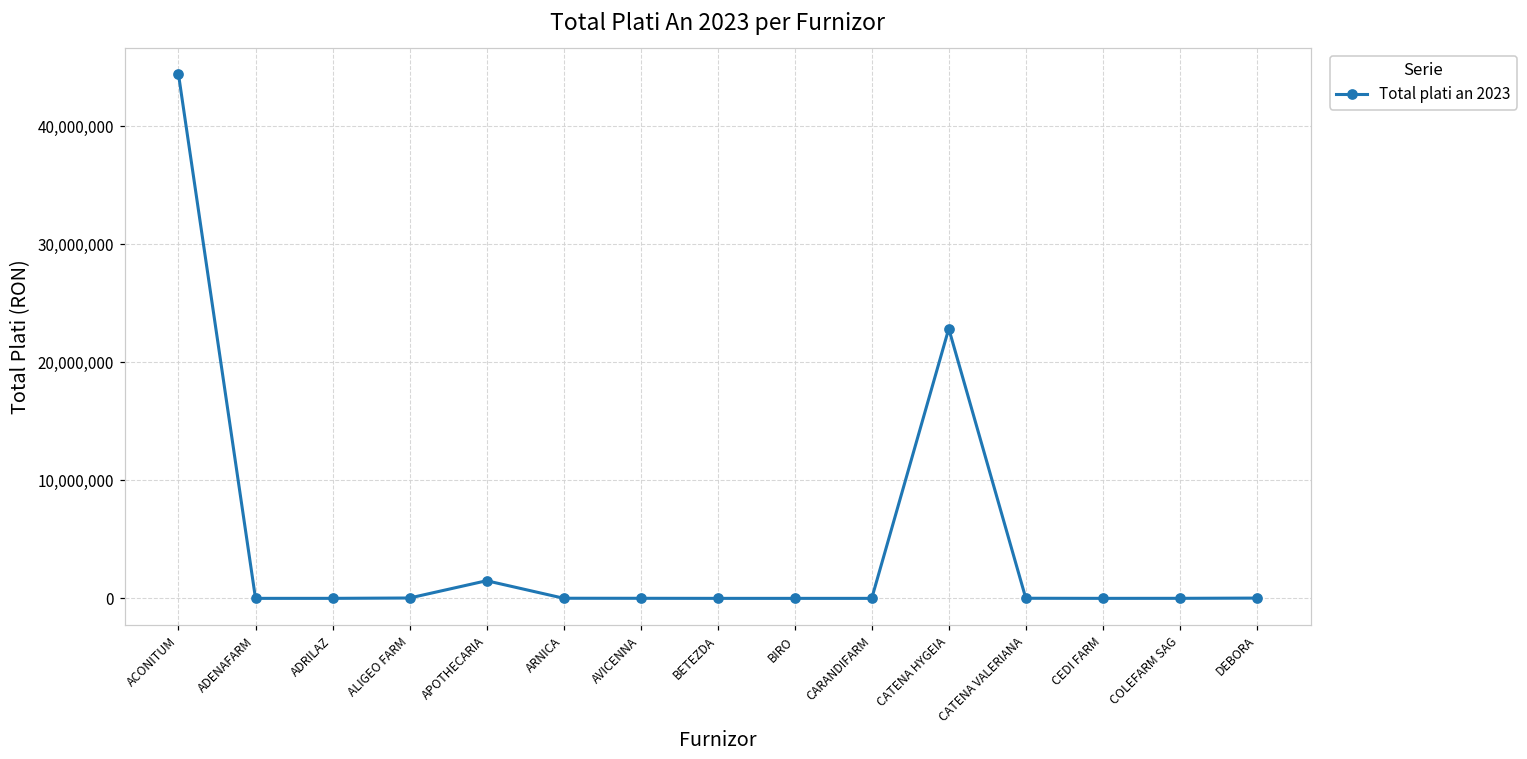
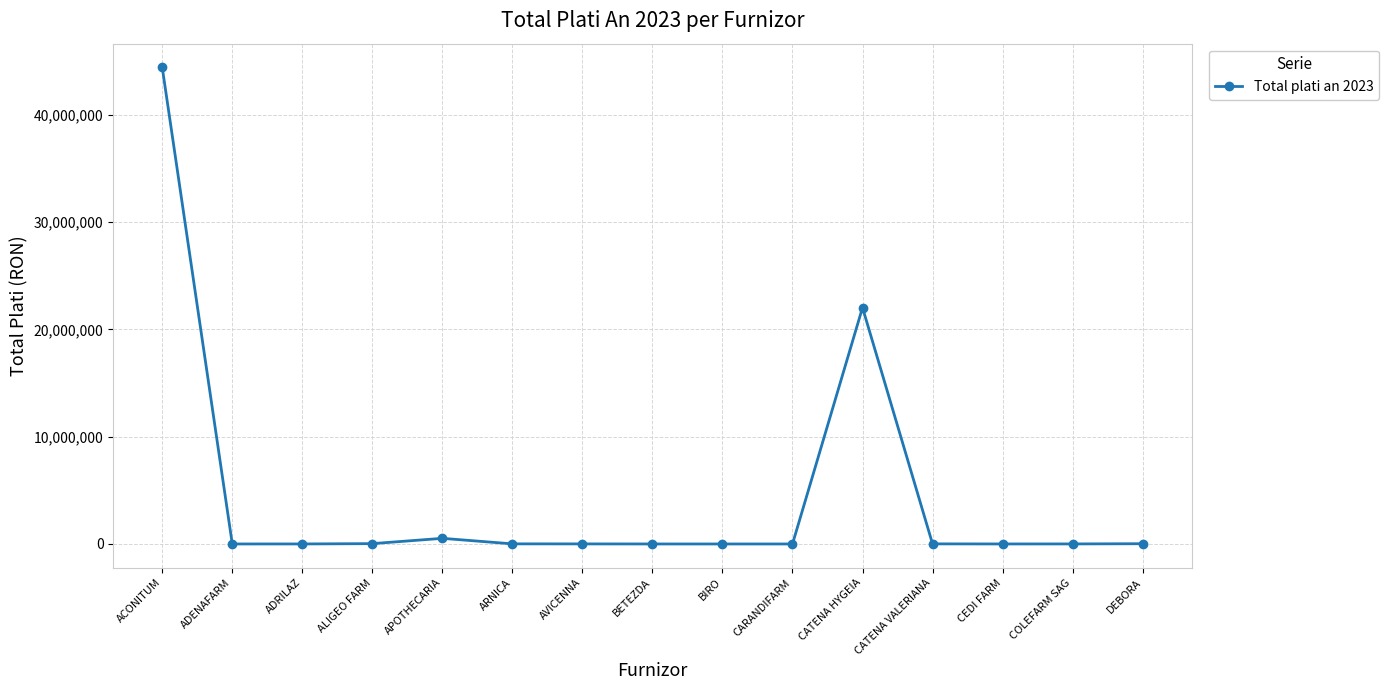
  {
    "ACONITUM": "44,400,000",
    "ADENAFARM": "0",
    "ADRILAZ": "0",
    "ALIGEO FARM": "0",
-   "APOTHECARIA": "1,500,000",
+   "APOTHECARIA": "500,000",
    "ARNICA": "0",
    "AVICENNA": "0",
    "BETEZDA": "0",
    "BIRO": "0",
    "CARANDIFARM": "0",
-   "CATENA HYGEIA": "22,900,000",
+   "CATENA HYGEIA": "22,000,000",
    "CATENA VALERIANA": "0",
    "CEDI FARM": "0",
    "COLEFARM SAG": "0",
    "DEBORA": "0"
  }
